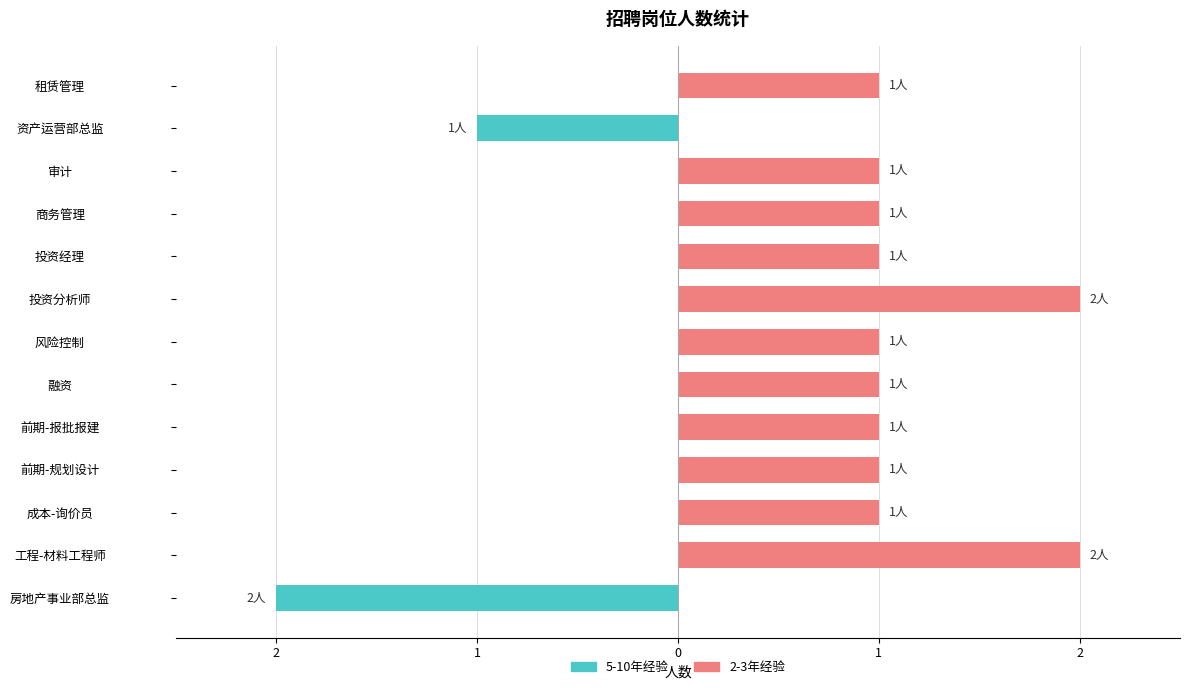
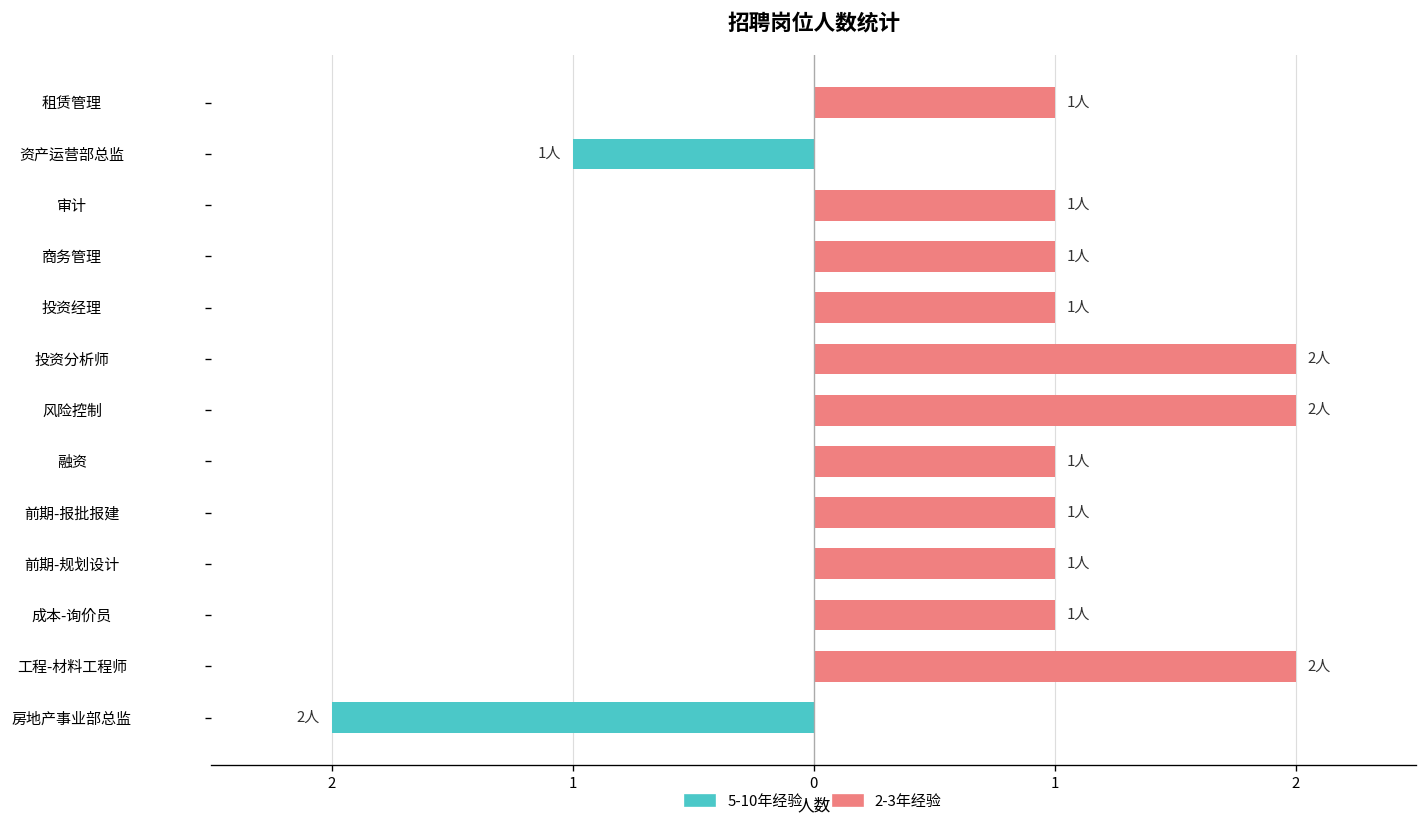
  {
    "2-3年经验": {
      "租赁管理": "1人",
      "审计": "1人",
      "商务管理": "1人",
      "投资经理": "1人",
      "投资分析师": "2人",
-     "风险控制": "1人",
+     "风险控制": "2人",
      "融资": "1人",
      "前期-报批报建": "1人",
      "前期-规划设计": "1人",
      "成本-询价员": "1人",
      "工程-材料工程师": "2人"
    }
  }
